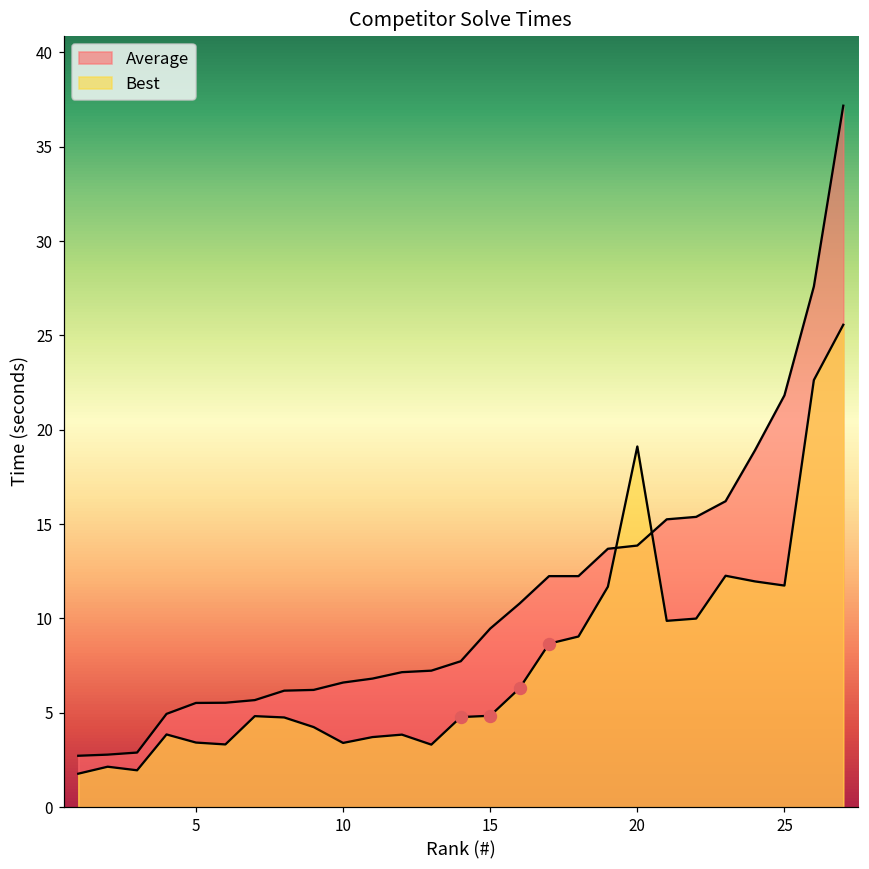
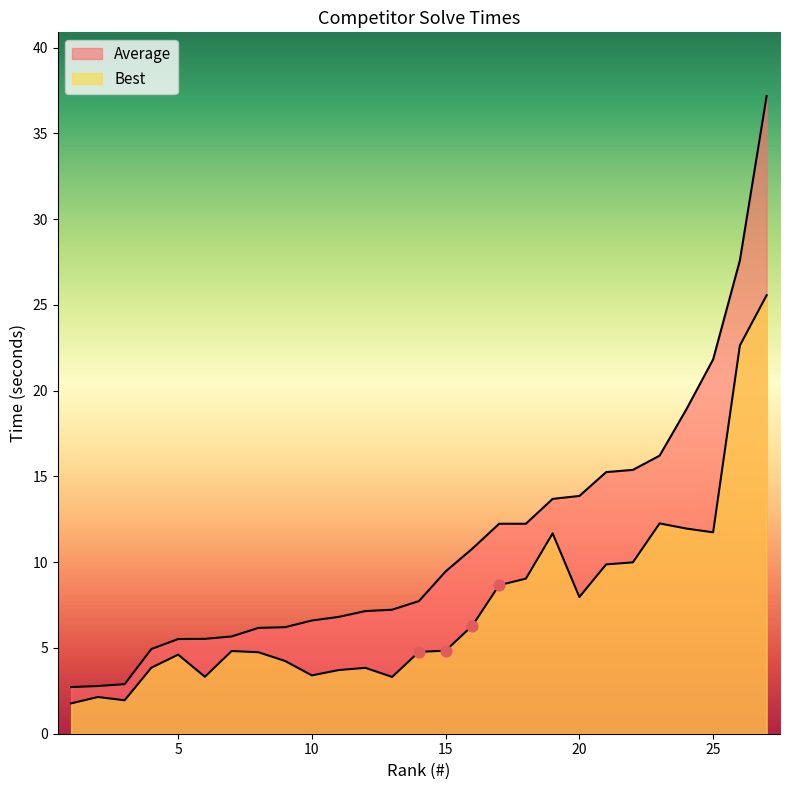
  {
    "Best": {
-     "5": 3.4,
+     "5": 4.6,
      "10": 3.4,
-     "20": 19.1,
+     "20": 8.0,
      "25": 11.7
    }
  }
